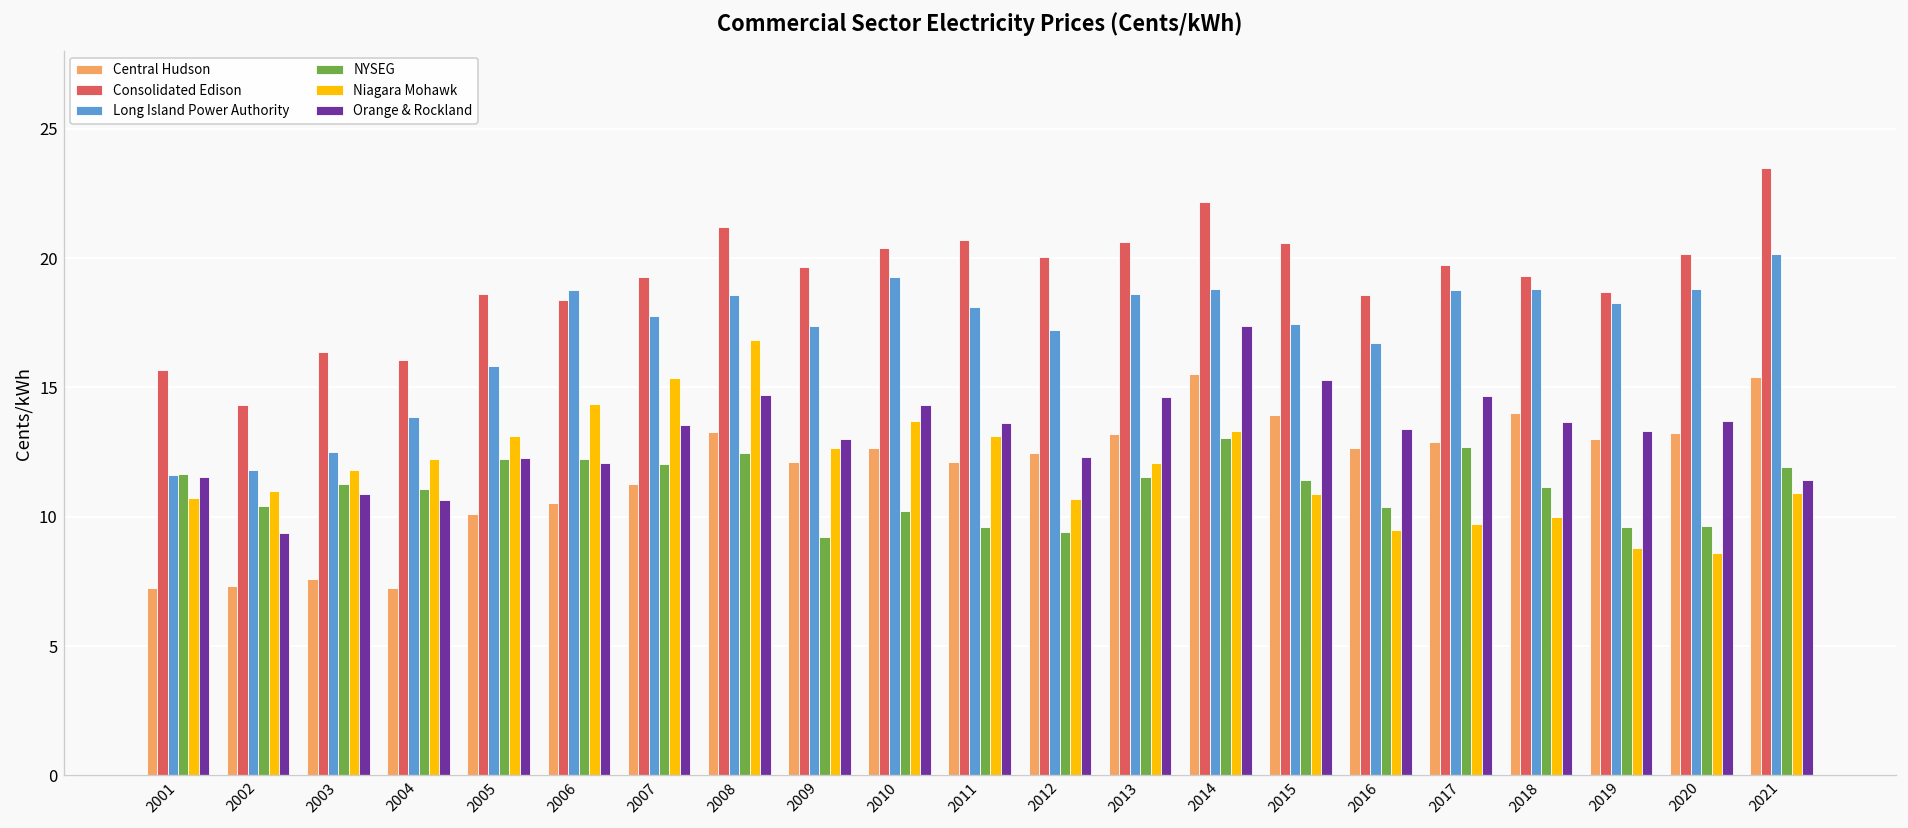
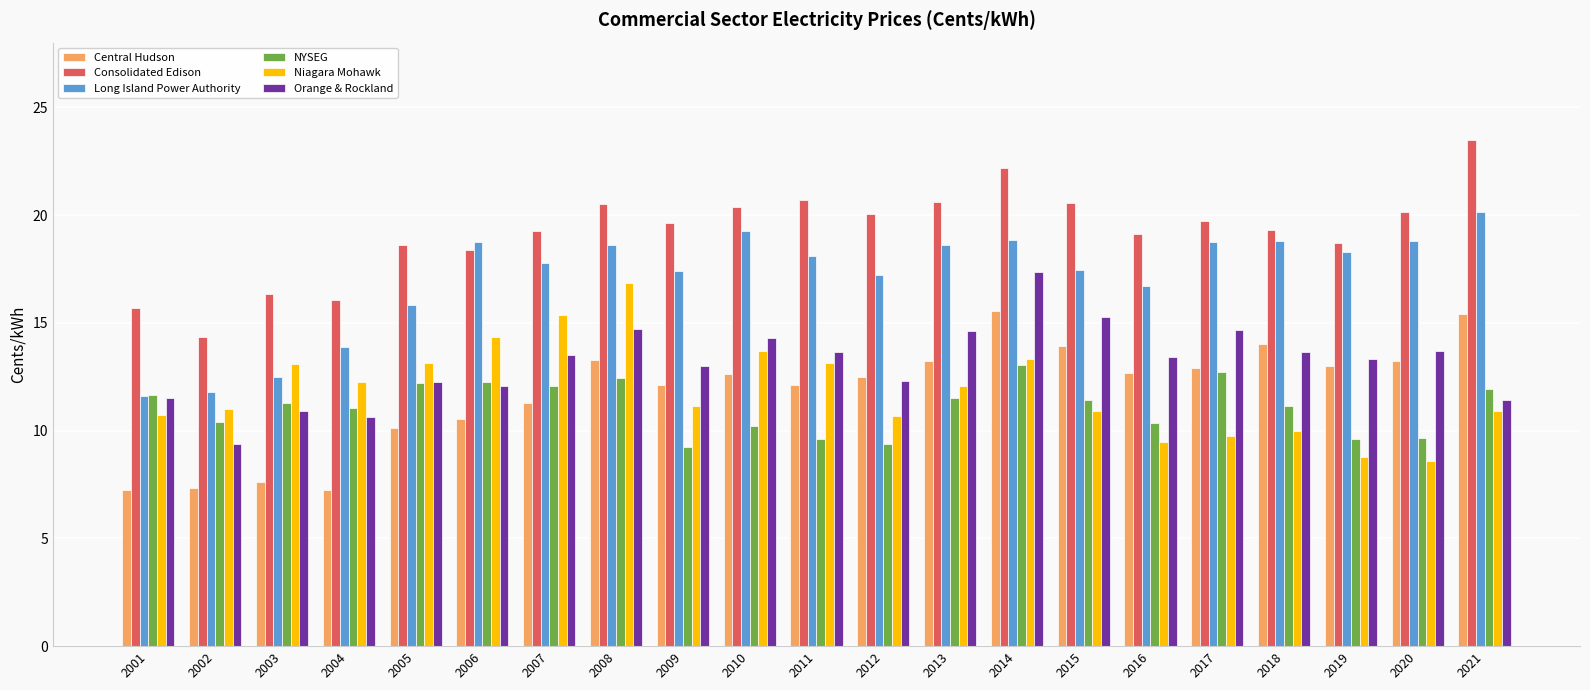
  {
    "Central Hudson": {
      "2001": 7.2,
      "2002": 7.3,
      "2003": 7.6,
      "2004": 7.2,
      "2005": 10.1,
      "2006": 10.5,
      "2007": 11.3,
      "2008": 13.3,
      "2009": 12.1,
      "2010": 12.6,
      "2011": 12.1,
      "2012": 12.5,
      "2013": 13.2,
      "2014": 15.5,
      "2015": 13.9,
      "2016": 12.7,
      "2017": 12.9,
      "2018": 14.0,
      "2019": 13.0,
      "2020": 13.2,
      "2021": 15.4
    },
    "Consolidated Edison": {
      "2001": 15.7,
      "2002": 14.3,
      "2003": 16.4,
      "2004": 16.1,
      "2005": 18.6,
      "2006": 18.4,
      "2007": 19.3,
-     "2008": 21.2,
+     "2008": 20.5,
      "2009": 19.6,
      "2010": 20.4,
      "2011": 20.7,
      "2012": 20.0,
      "2013": 20.6,
      "2014": 22.2,
      "2015": 20.6,
-     "2016": 18.6,
+     "2016": 19.1,
      "2017": 19.7,
      "2018": 19.3,
      "2019": 18.7,
      "2020": 20.2,
      "2021": 23.5
    },
    "Long Island Power Authority": {
      "2001": 11.6,
      "2002": 11.8,
      "2003": 12.5,
      "2004": 13.9,
      "2005": 15.8,
      "2006": 18.8,
      "2007": 17.8,
      "2008": 18.6,
      "2009": 17.4,
      "2010": 19.3,
      "2011": 18.1,
      "2012": 17.2,
      "2013": 18.6,
      "2014": 18.8,
      "2015": 17.5,
      "2016": 16.7,
      "2017": 18.8,
      "2018": 18.8,
      "2019": 18.3,
      "2020": 18.8,
      "2021": 20.2
    },
    "NYSEG": {
      "2001": 11.7,
      "2002": 10.4,
      "2003": 11.3,
      "2004": 11.1,
      "2005": 12.2,
      "2006": 12.3,
      "2007": 12.1,
      "2008": 12.5,
      "2009": 9.2,
      "2010": 10.2,
      "2011": 9.6,
      "2012": 9.4,
      "2013": 11.5,
      "2014": 13.1,
      "2015": 11.4,
      "2016": 10.4,
      "2017": 12.7,
      "2018": 11.1,
      "2019": 9.6,
      "2020": 9.7,
      "2021": 11.9
    },
    "Niagara Mohawk": {
      "2001": 10.7,
      "2002": 11.0,
-     "2003": 11.8,
+     "2003": 13.1,
      "2004": 12.2,
      "2005": 13.1,
      "2006": 14.4,
      "2007": 15.4,
      "2008": 16.8,
-     "2009": 12.7,
+     "2009": 11.2,
      "2010": 13.7,
      "2011": 13.1,
      "2012": 10.7,
      "2013": 12.1,
      "2014": 13.3,
      "2015": 10.9,
      "2016": 9.5,
      "2017": 9.7,
      "2018": 10.0,
      "2019": 8.8,
      "2020": 8.6,
      "2021": 10.9
    },
    "Orange & Rockland": {
      "2001": 11.5,
      "2002": 9.4,
      "2003": 10.9,
      "2004": 10.6,
      "2005": 12.3,
      "2006": 12.1,
      "2007": 13.5,
      "2008": 14.7,
      "2009": 13.0,
      "2010": 14.3,
      "2011": 13.6,
      "2012": 12.3,
      "2013": 14.6,
      "2014": 17.4,
      "2015": 15.3,
      "2016": 13.4,
      "2017": 14.7,
      "2018": 13.7,
      "2019": 13.3,
      "2020": 13.7,
      "2021": 11.4
    }
  }
